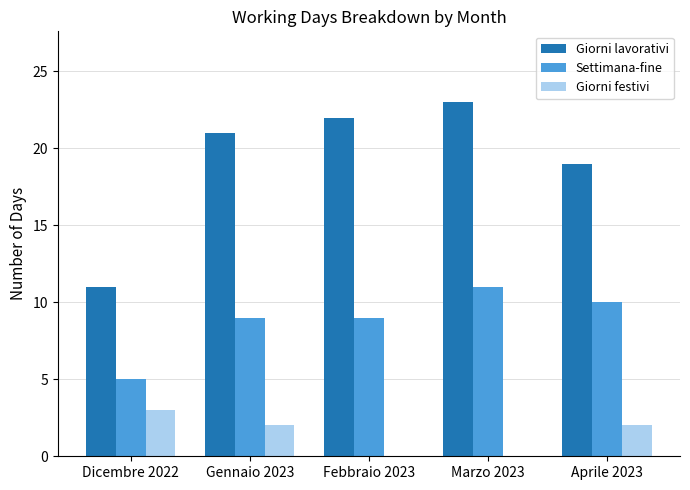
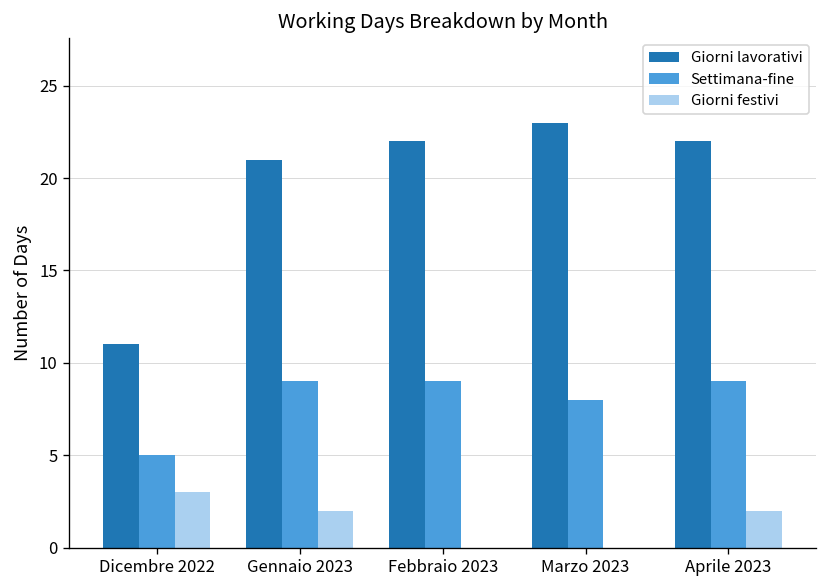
  {
    "Giorni lavorativi": {
      "Dicembre 2022": 11,
      "Gennaio 2023": 21,
      "Febbraio 2023": 22,
      "Marzo 2023": 23,
-     "Aprile 2023": 19
+     "Aprile 2023": 22
    },
    "Settimana-fine": {
      "Dicembre 2022": 5,
      "Gennaio 2023": 9,
      "Febbraio 2023": 9,
-     "Marzo 2023": 11,
-     "Aprile 2023": 10
+     "Marzo 2023": 8,
+     "Aprile 2023": 9
    },
    "Giorni festivi": {
      "Dicembre 2022": 3,
      "Gennaio 2023": 2,
      "Febbraio 2023": 0,
      "Marzo 2023": 0,
      "Aprile 2023": 2
    }
  }
